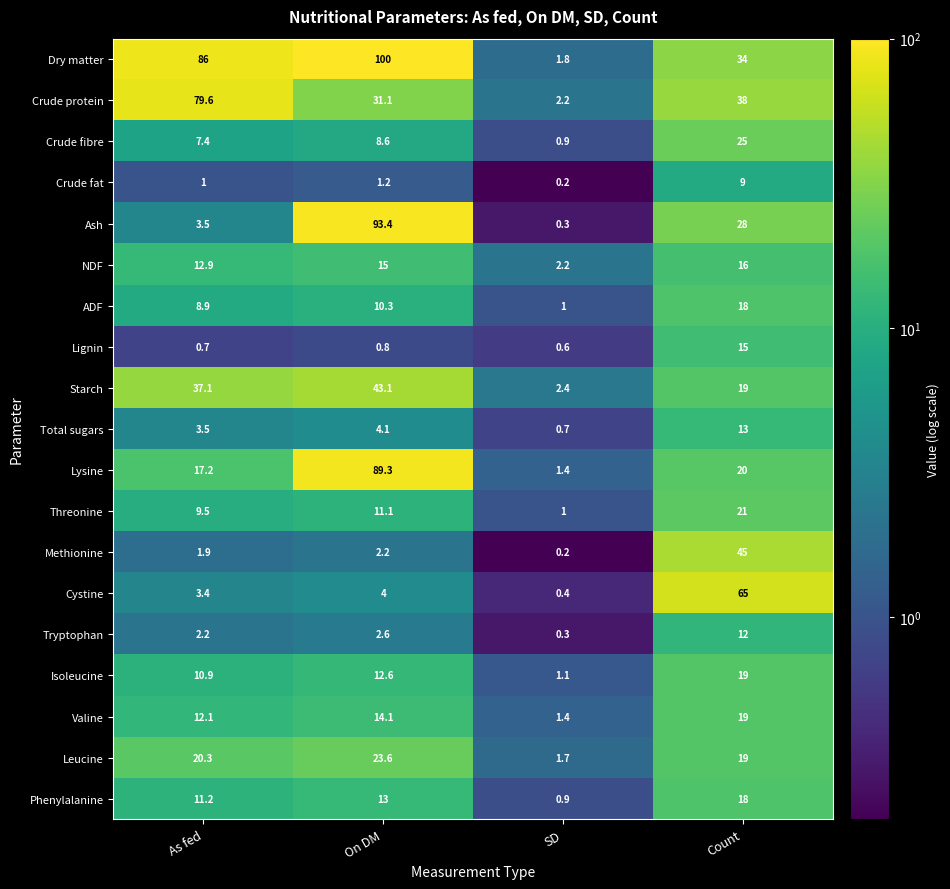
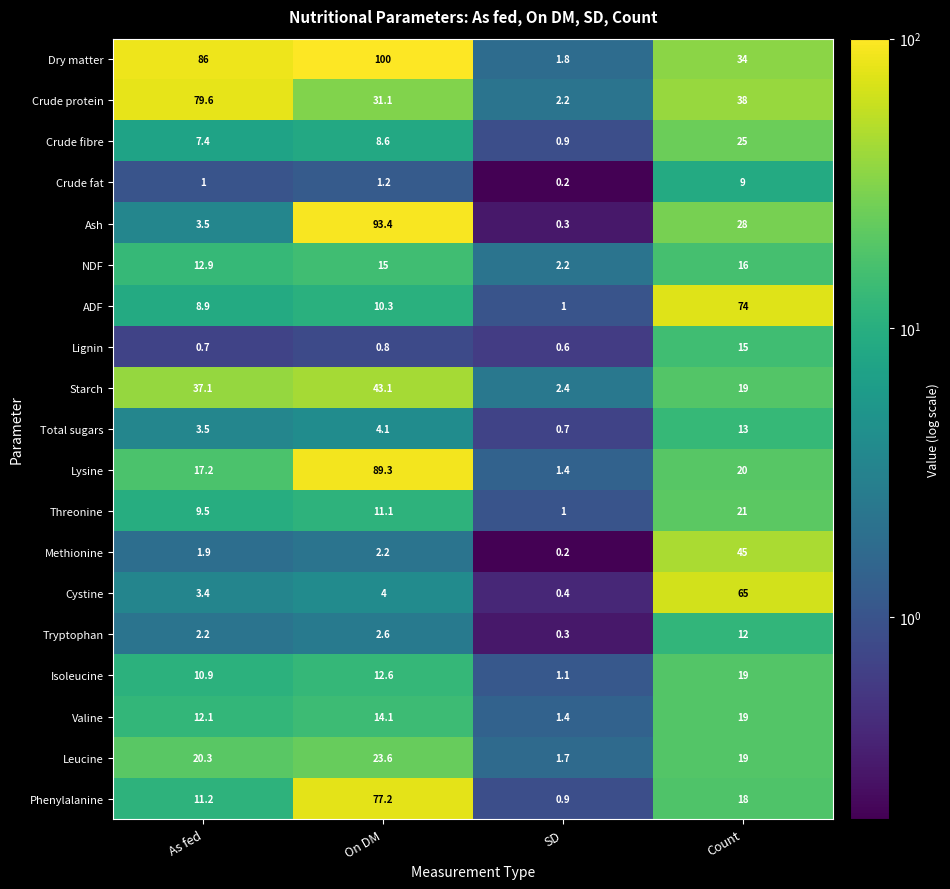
  {
    "Dry matter": {
      "As fed": 86,
      "On DM": 100,
      "SD": 1.8,
      "Count": 34
    },
    "Crude protein": {
      "As fed": 79.6,
      "On DM": 31.1,
      "SD": 2.2,
      "Count": 38
    },
    "Crude fibre": {
      "As fed": 7.4,
      "On DM": 8.6,
      "SD": 0.9,
      "Count": 25
    },
    "Crude fat": {
      "As fed": 1,
      "On DM": 1.2,
      "SD": 0.2,
      "Count": 9
    },
    "Ash": {
      "As fed": 3.5,
      "On DM": 93.4,
      "SD": 0.3,
      "Count": 28
    },
    "NDF": {
      "As fed": 12.9,
      "On DM": 15,
      "SD": 2.2,
      "Count": 16
    },
    "ADF": {
      "As fed": 8.9,
      "On DM": 10.3,
      "SD": 1,
-     "Count": 18
+     "Count": 74
    },
    "Lignin": {
      "As fed": 0.7,
      "On DM": 0.8,
      "SD": 0.6,
      "Count": 15
    },
    "Starch": {
      "As fed": 37.1,
      "On DM": 43.1,
      "SD": 2.4,
      "Count": 19
    },
    "Total sugars": {
      "As fed": 3.5,
      "On DM": 4.1,
      "SD": 0.7,
      "Count": 13
    },
    "Lysine": {
      "As fed": 17.2,
      "On DM": 89.3,
      "SD": 1.4,
      "Count": 20
    },
    "Threonine": {
      "As fed": 9.5,
      "On DM": 11.1,
      "SD": 1,
      "Count": 21
    },
    "Methionine": {
      "As fed": 1.9,
      "On DM": 2.2,
      "SD": 0.2,
      "Count": 45
    },
    "Cystine": {
      "As fed": 3.4,
      "On DM": 4,
      "SD": 0.4,
      "Count": 65
    },
    "Tryptophan": {
      "As fed": 2.2,
      "On DM": 2.6,
      "SD": 0.3,
      "Count": 12
    },
    "Isoleucine": {
      "As fed": 10.9,
      "On DM": 12.6,
      "SD": 1.1,
      "Count": 19
    },
    "Valine": {
      "As fed": 12.1,
      "On DM": 14.1,
      "SD": 1.4,
      "Count": 19
    },
    "Leucine": {
      "As fed": 20.3,
      "On DM": 23.6,
      "SD": 1.7,
      "Count": 19
    },
    "Phenylalanine": {
      "As fed": 11.2,
-     "On DM": 13,
+     "On DM": 77.2,
      "SD": 0.9,
      "Count": 18
    }
  }
